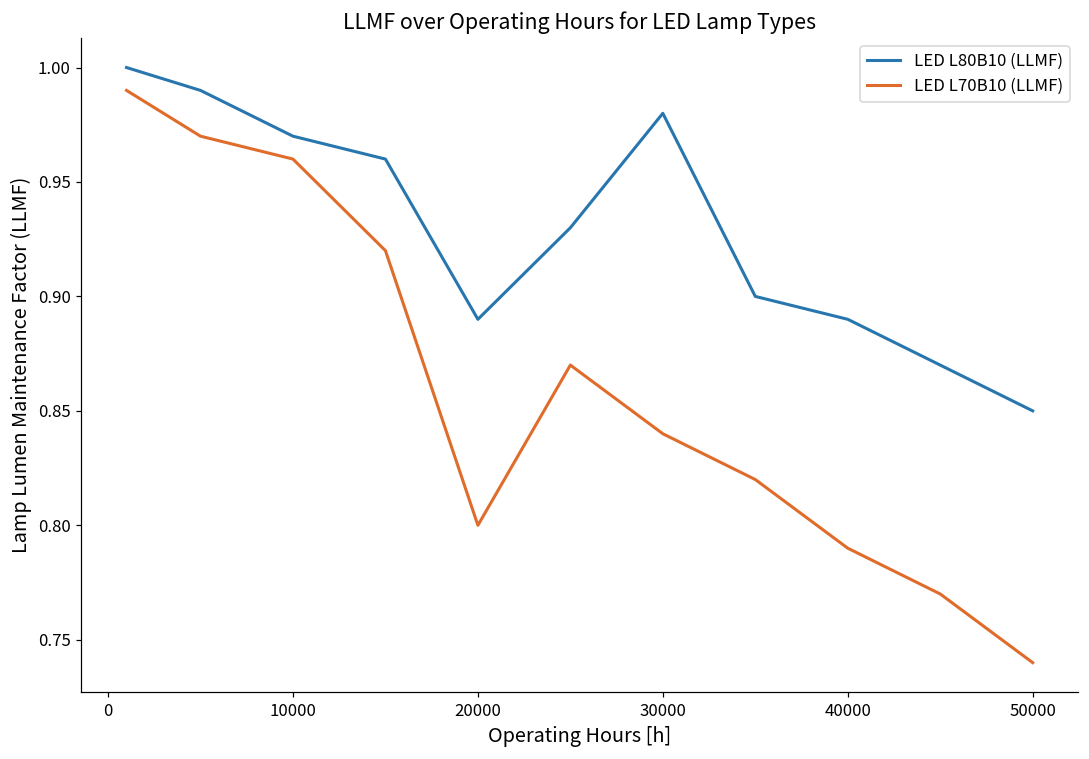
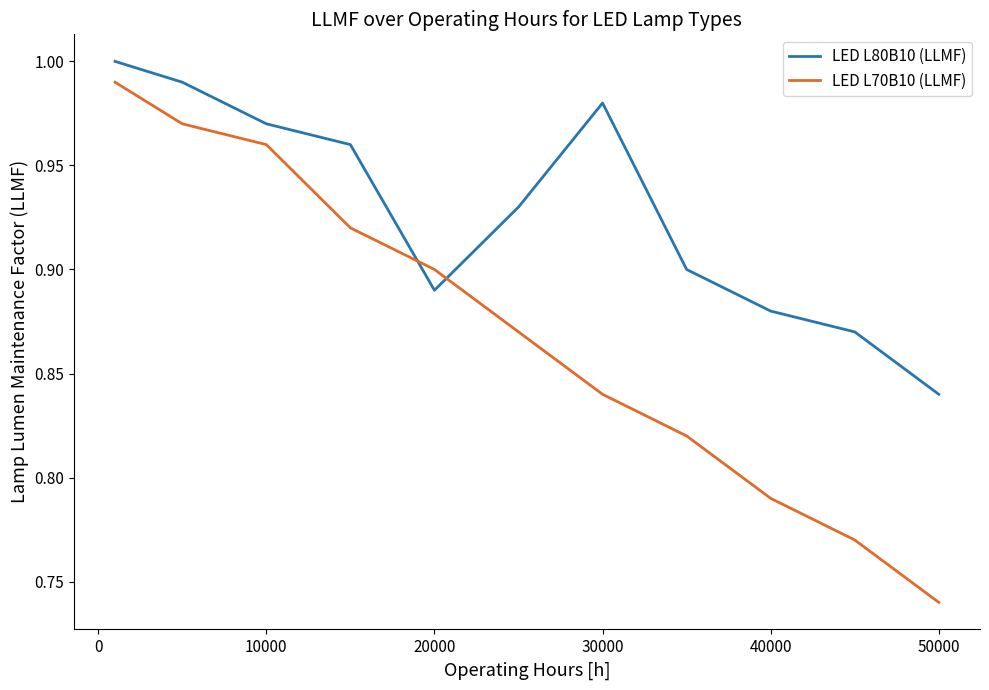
  {
    "LED L80B10 (LLMF)": {
      "10000": 0.97,
      "20000": 0.89,
      "30000": 0.98,
-     "40000": 0.89,
-     "50000": 0.85
+     "40000": 0.88,
+     "50000": 0.84
    },
    "LED L70B10 (LLMF)": {
      "10000": 0.960,
-     "20000": 0.8,
+     "20000": 0.9,
      "30000": 0.840,
      "40000": 0.790,
      "50000": 0.740
    }
  }
